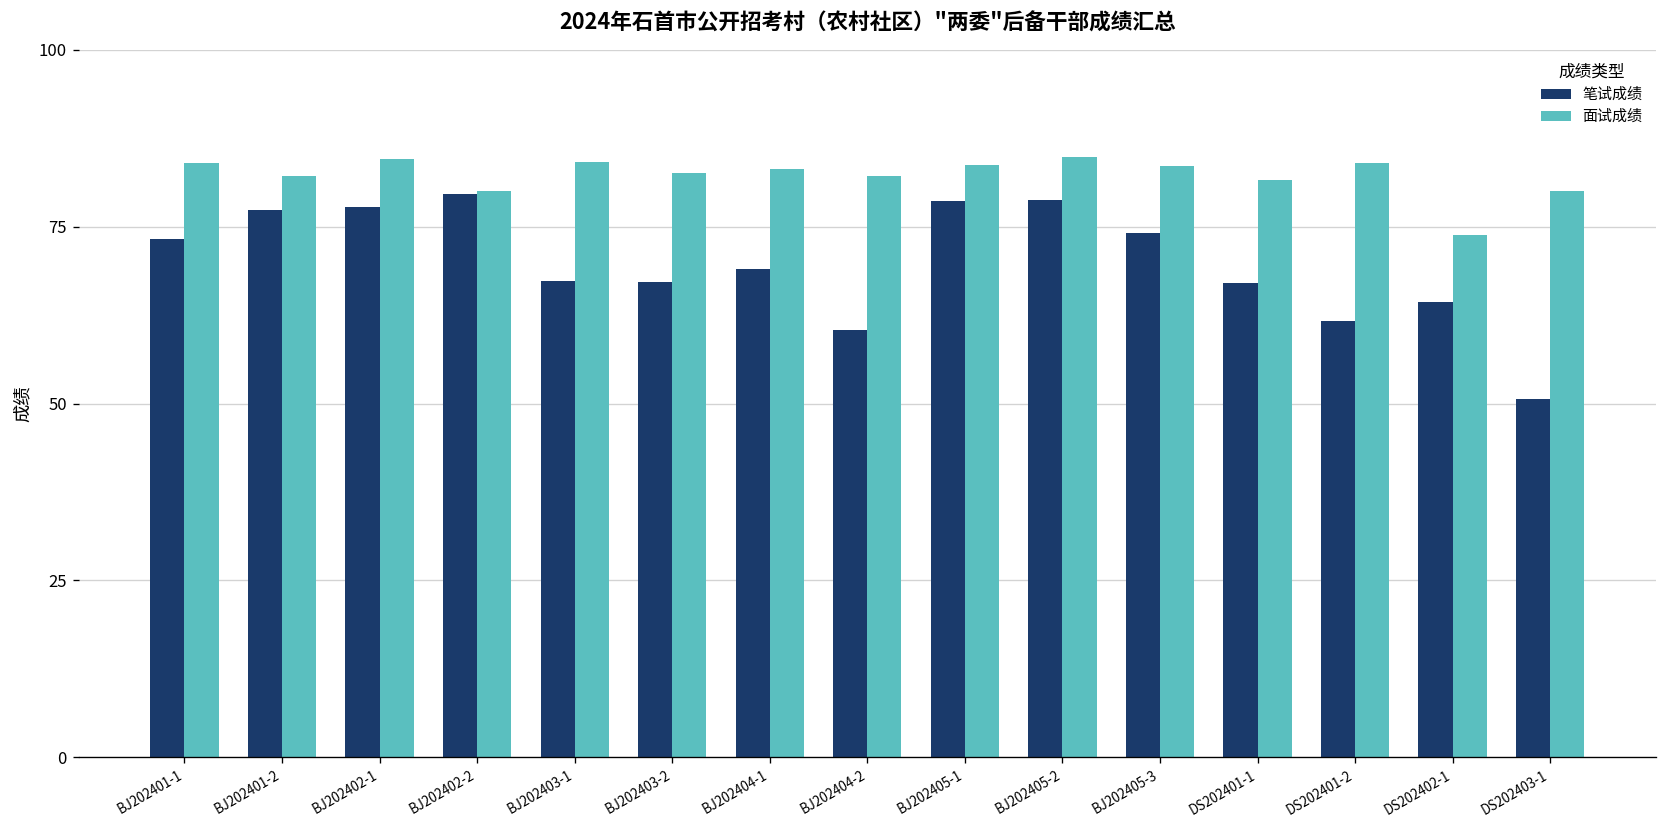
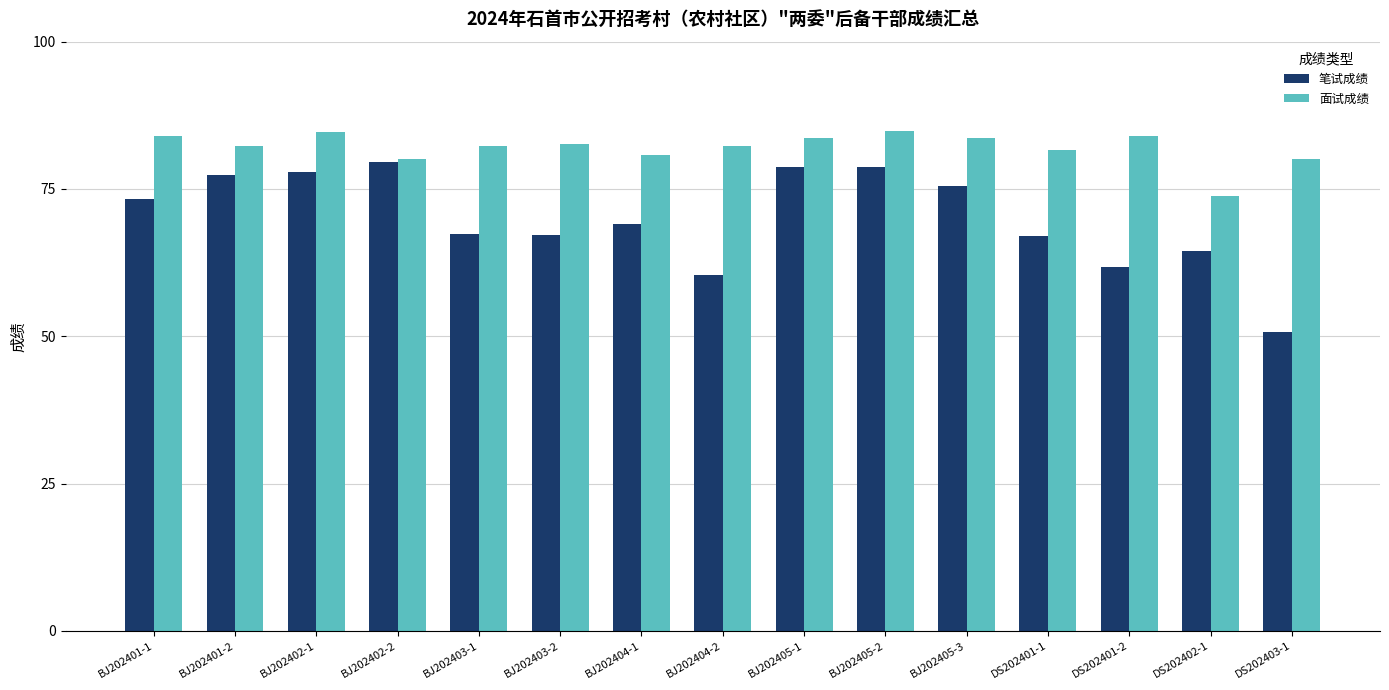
  {
    "笔试成绩": {
      "BJ202401-1": 73,
      "BJ202401-2": 77,
      "BJ202402-1": 78,
      "BJ202402-2": 80,
      "BJ202403-1": 67,
      "BJ202403-2": 67,
      "BJ202404-1": 69,
      "BJ202404-2": 60,
      "BJ202405-1": 79,
      "BJ202405-2": 79,
-     "BJ202405-3": 74,
+     "BJ202405-3": 76,
      "DS202401-1": 67,
      "DS202401-2": 62,
      "DS202402-1": 64,
      "DS202403-1": 51
    },
    "面试成绩": {
      "BJ202401-1": 84,
      "BJ202401-2": 82,
      "BJ202402-1": 85,
      "BJ202402-2": 80,
-     "BJ202403-1": 84,
+     "BJ202403-1": 82,
      "BJ202403-2": 83,
-     "BJ202404-1": 83,
+     "BJ202404-1": 81,
      "BJ202404-2": 82,
      "BJ202405-1": 84,
      "BJ202405-2": 85,
      "BJ202405-3": 84,
      "DS202401-1": 82,
      "DS202401-2": 84,
      "DS202402-1": 74,
      "DS202403-1": 80
    }
  }
